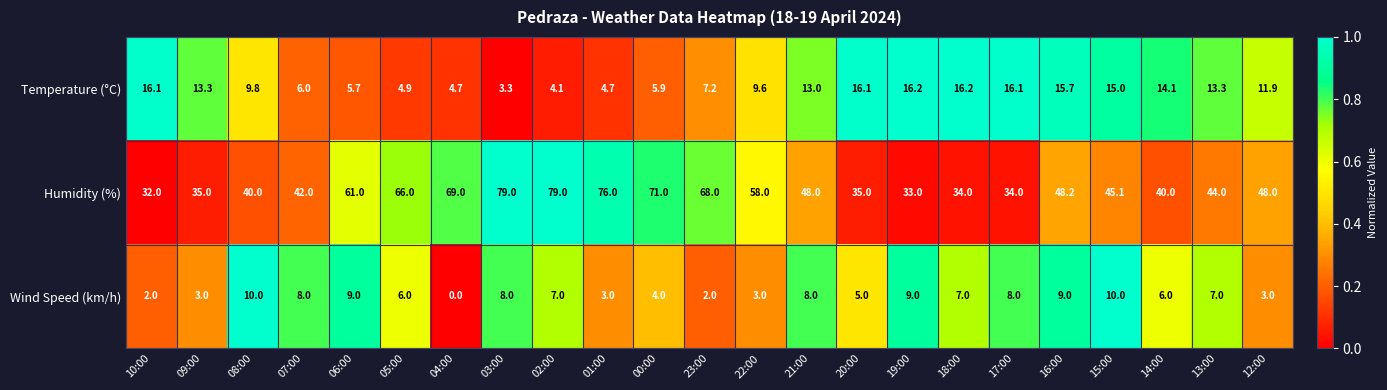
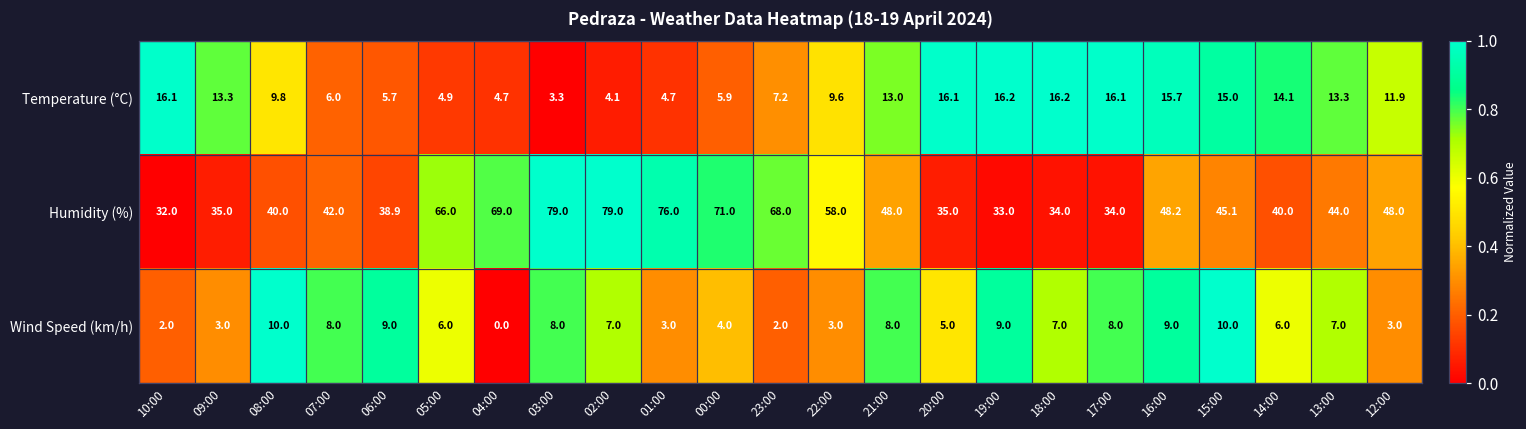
  {
    "Temperature (°C)": {
      "10:00": 16.1,
      "09:00": 13.3,
      "08:00": 9.8,
      "07:00": 6.0,
      "06:00": 5.7,
      "05:00": 4.9,
      "04:00": 4.7,
      "03:00": 3.3,
      "02:00": 4.1,
      "01:00": 4.7,
      "00:00": 5.9,
      "23:00": 7.2,
      "22:00": 9.6,
      "21:00": 13.0,
      "20:00": 16.1,
      "19:00": 16.2,
      "18:00": 16.2,
      "17:00": 16.1,
      "16:00": 15.7,
      "15:00": 15.0,
      "14:00": 14.1,
      "13:00": 13.3,
      "12:00": 11.9
    },
    "Humidity (%)": {
      "10:00": 32.0,
      "09:00": 35.0,
      "08:00": 40.0,
      "07:00": 42.0,
-     "06:00": 61.0,
+     "06:00": 38.9,
      "05:00": 66.0,
      "04:00": 69.0,
      "03:00": 79.0,
      "02:00": 79.0,
      "01:00": 76.0,
      "00:00": 71.0,
      "23:00": 68.0,
      "22:00": 58.0,
      "21:00": 48.0,
      "20:00": 35.0,
      "19:00": 33.0,
      "18:00": 34.0,
      "17:00": 34.0,
      "16:00": 48.2,
      "15:00": 45.1,
      "14:00": 40.0,
      "13:00": 44.0,
      "12:00": 48.0
    },
    "Wind Speed (km/h)": {
      "10:00": 2.0,
      "09:00": 3.0,
      "08:00": 10.0,
      "07:00": 8.0,
      "06:00": 9.0,
      "05:00": 6.0,
      "04:00": 0.0,
      "03:00": 8.0,
      "02:00": 7.0,
      "01:00": 3.0,
      "00:00": 4.0,
      "23:00": 2.0,
      "22:00": 3.0,
      "21:00": 8.0,
      "20:00": 5.0,
      "19:00": 9.0,
      "18:00": 7.0,
      "17:00": 8.0,
      "16:00": 9.0,
      "15:00": 10.0,
      "14:00": 6.0,
      "13:00": 7.0,
      "12:00": 3.0
    }
  }
